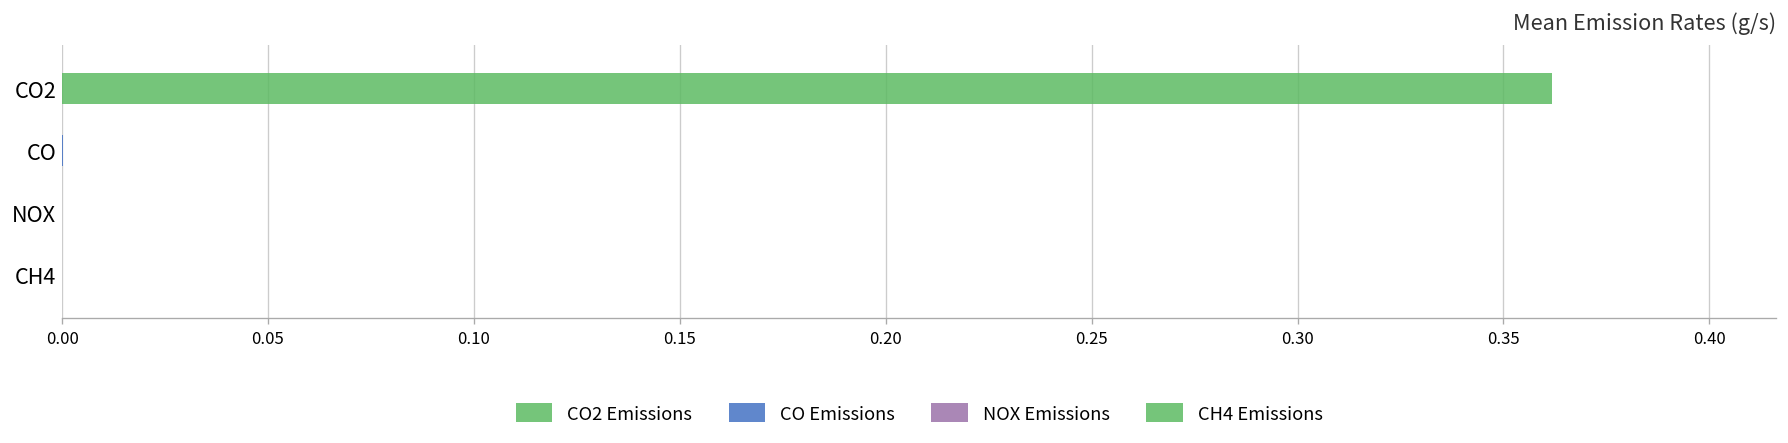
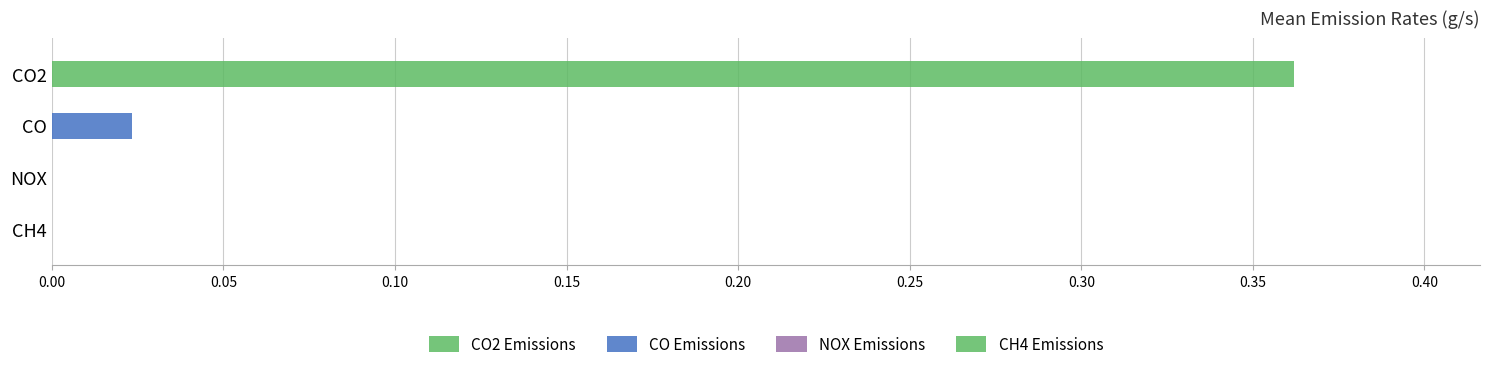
  {
    "CO2": 0.362,
-   "CO": 0.000,
+   "CO": 0.023,
    "NOX": 0.000,
    "CH4": 0.000
  }
